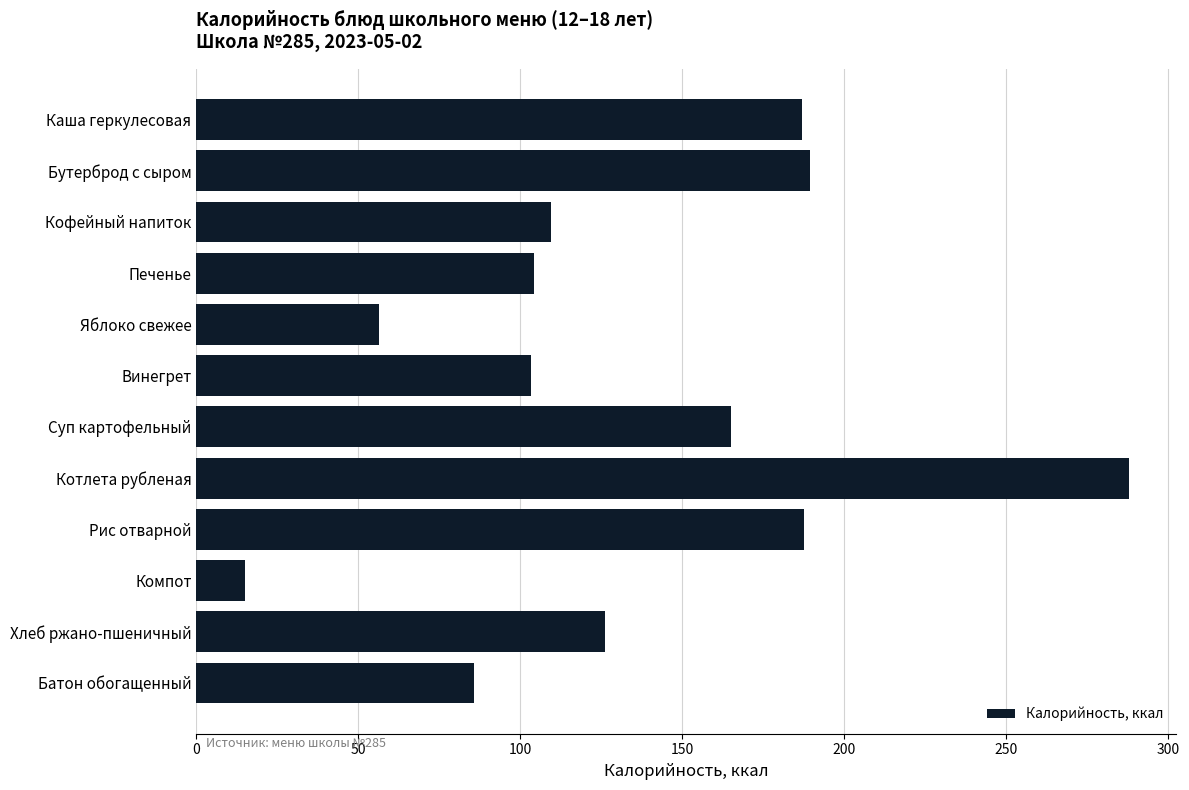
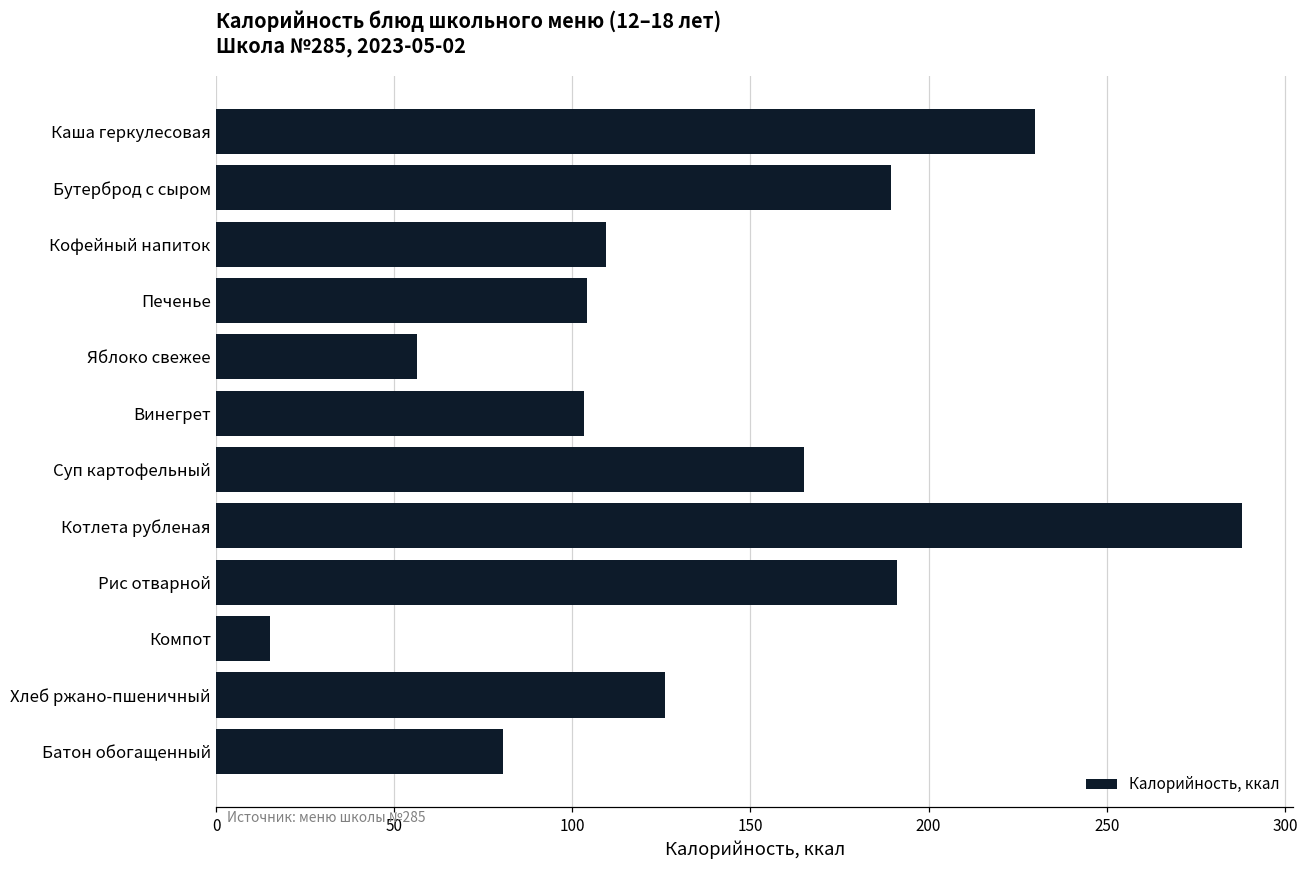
  {
-   "Каша геркулесовая": 187,
+   "Каша геркулесовая": 230,
    "Бутерброд с сыром": 189,
    "Кофейный напиток": 109,
    "Печенье": 104,
    "Яблоко свежее": 56,
    "Винегрет": 103,
    "Суп картофельный": 165,
    "Котлета рубленая": 288,
-   "Рис отварной": 188,
+   "Рис отварной": 191,
    "Компот": 15,
    "Хлеб ржано-пшеничный": 126,
-   "Батон обогащенный": 86
+   "Батон обогащенный": 81
  }
